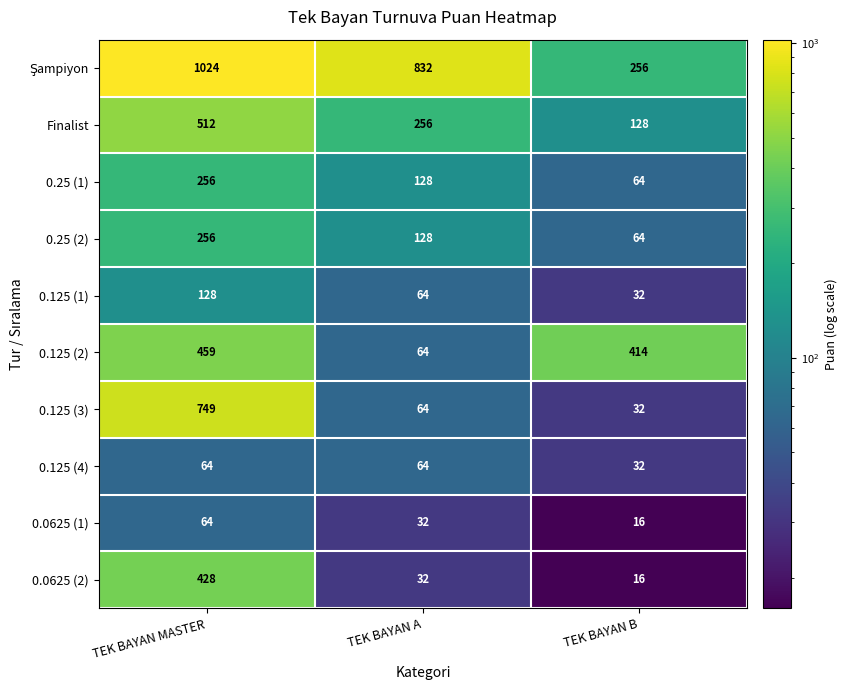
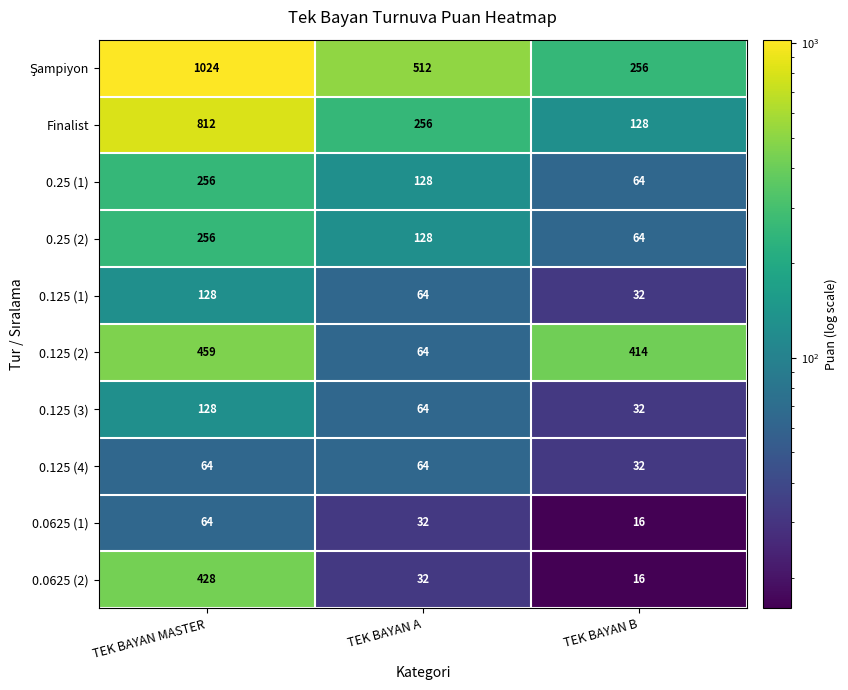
  {
    "Şampiyon": {
      "TEK BAYAN MASTER": 1024,
-     "TEK BAYAN A": 832,
+     "TEK BAYAN A": 512,
      "TEK BAYAN B": 256
    },
    "Finalist": {
-     "TEK BAYAN MASTER": 512,
+     "TEK BAYAN MASTER": 812,
      "TEK BAYAN A": 256,
      "TEK BAYAN B": 128
    },
    "0.25 (1)": {
      "TEK BAYAN MASTER": 256,
      "TEK BAYAN A": 128,
      "TEK BAYAN B": 64
    },
    "0.25 (2)": {
      "TEK BAYAN MASTER": 256,
      "TEK BAYAN A": 128,
      "TEK BAYAN B": 64
    },
    "0.125 (1)": {
      "TEK BAYAN MASTER": 128,
      "TEK BAYAN A": 64,
      "TEK BAYAN B": 32
    },
    "0.125 (2)": {
      "TEK BAYAN MASTER": 459,
      "TEK BAYAN A": 64,
      "TEK BAYAN B": 414
    },
    "0.125 (3)": {
-     "TEK BAYAN MASTER": 749,
+     "TEK BAYAN MASTER": 128,
      "TEK BAYAN A": 64,
      "TEK BAYAN B": 32
    },
    "0.125 (4)": {
      "TEK BAYAN MASTER": 64,
      "TEK BAYAN A": 64,
      "TEK BAYAN B": 32
    },
    "0.0625 (1)": {
      "TEK BAYAN MASTER": 64,
      "TEK BAYAN A": 32,
      "TEK BAYAN B": 16
    },
    "0.0625 (2)": {
      "TEK BAYAN MASTER": 428,
      "TEK BAYAN A": 32,
      "TEK BAYAN B": 16
    }
  }
